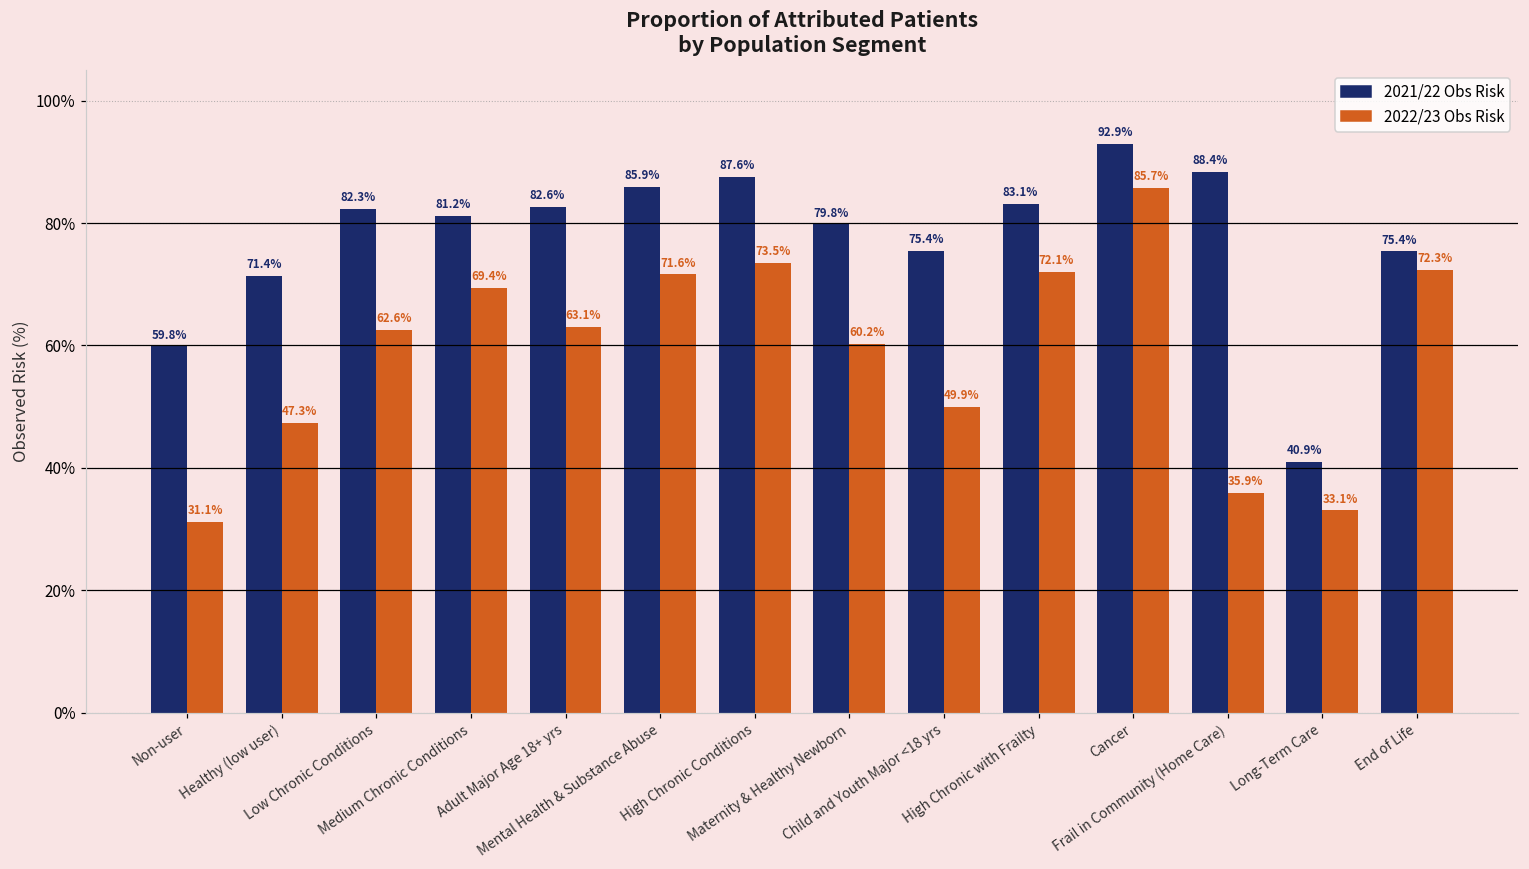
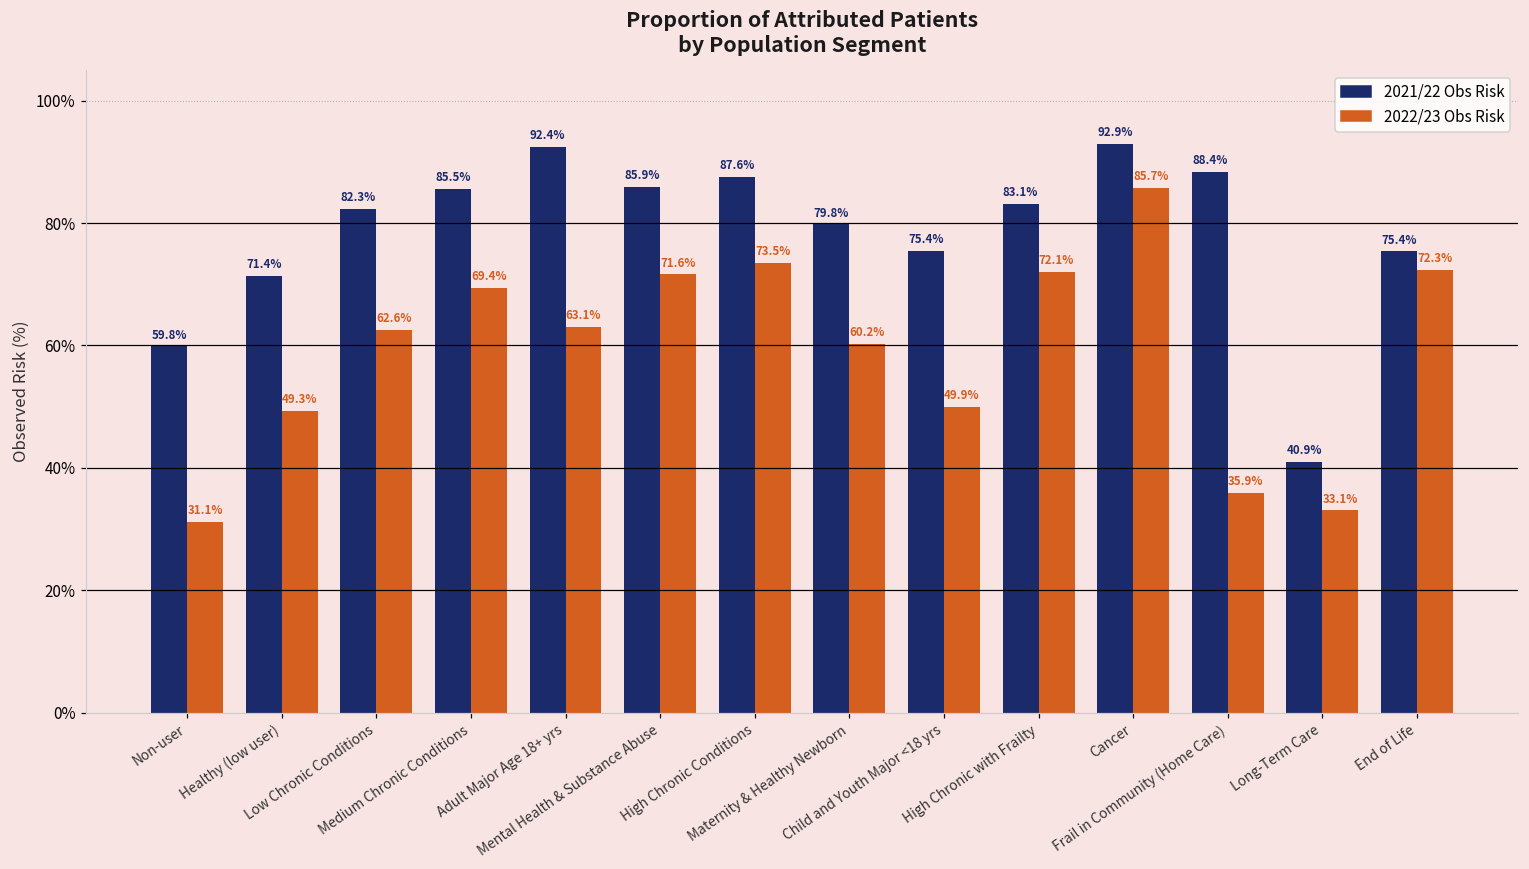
  {
    "2021/22 Obs Risk": {
      "Non-user": "59.8%",
      "Healthy (low user)": "71.4%",
      "Low Chronic Conditions": "82.3%",
-     "Medium Chronic Conditions": "81.2%",
-     "Adult Major Age 18+ yrs": "82.6%",
+     "Medium Chronic Conditions": "85.5%",
+     "Adult Major Age 18+ yrs": "92.4%",
      "Mental Health & Substance Abuse": "85.9%",
      "High Chronic Conditions": "87.6%",
      "Maternity & Healthy Newborn": "79.8%",
      "Child and Youth Major <18 yrs": "75.4%",
      "High Chronic with Frailty": "83.1%",
      "Cancer": "92.9%",
      "Frail in Community (Home Care)": "88.4%",
      "Long-Term Care": "40.9%",
      "End of Life": "75.4%"
    },
    "2022/23 Obs Risk": {
      "Non-user": "31.1%",
-     "Healthy (low user)": "47.3%",
+     "Healthy (low user)": "49.3%",
      "Low Chronic Conditions": "62.6%",
      "Medium Chronic Conditions": "69.4%",
      "Adult Major Age 18+ yrs": "63.1%",
      "Mental Health & Substance Abuse": "71.6%",
      "High Chronic Conditions": "73.5%",
      "Maternity & Healthy Newborn": "60.2%",
      "Child and Youth Major <18 yrs": "49.9%",
      "High Chronic with Frailty": "72.1%",
      "Cancer": "85.7%",
      "Frail in Community (Home Care)": "35.9%",
      "Long-Term Care": "33.1%",
      "End of Life": "72.3%"
    }
  }
